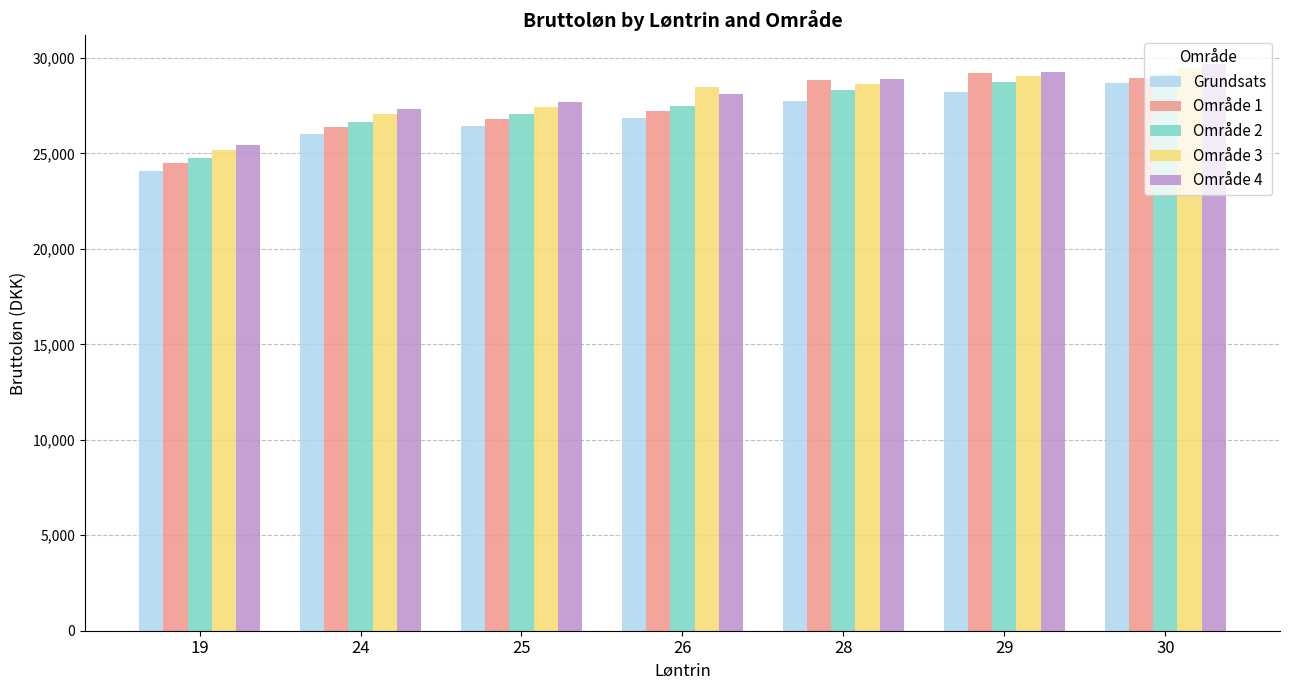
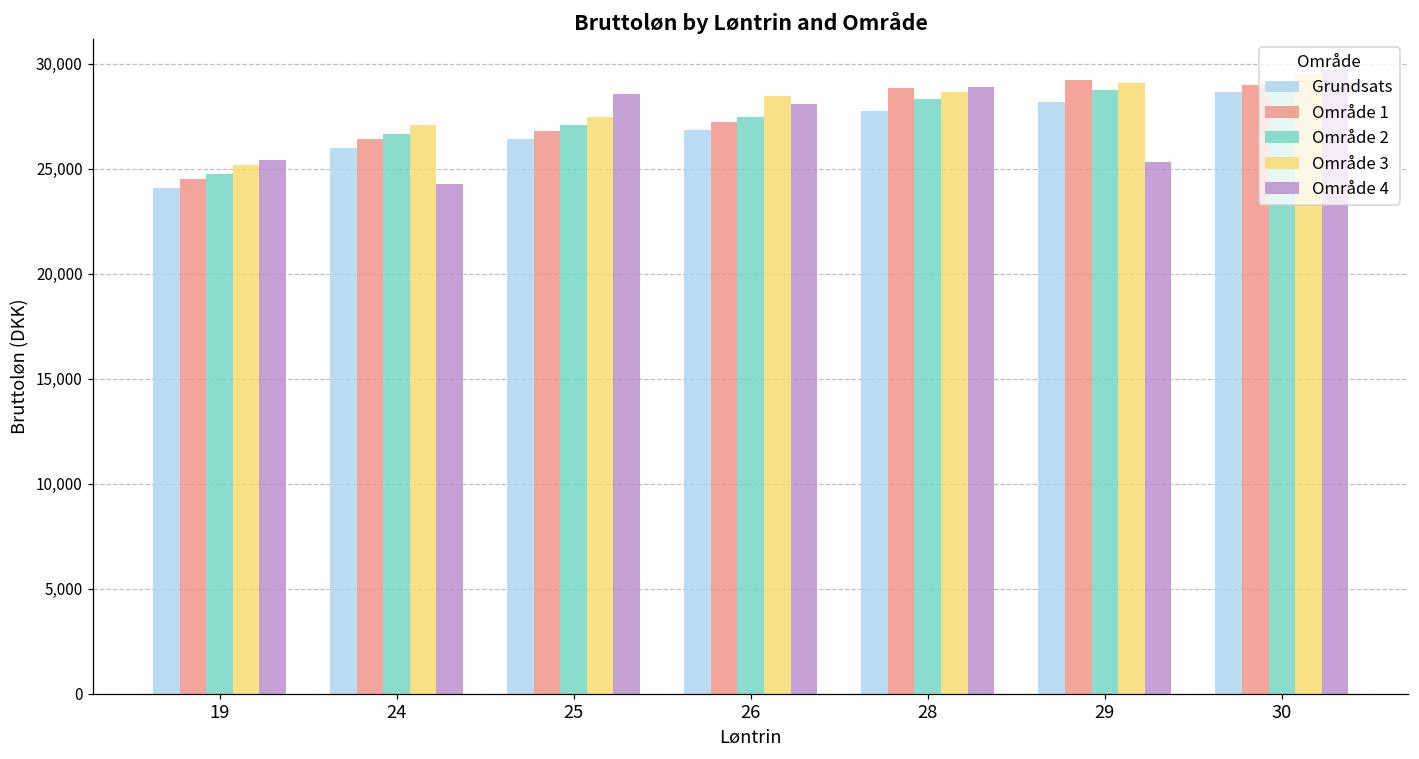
  {
    "Grundsats": {
      "19": "24,100",
      "24": "26,000",
      "25": "26,400",
      "26": "26,900",
      "28": "27,700",
      "29": "28,200",
      "30": "28,700"
    },
    "Område 1": {
      "19": "24,500",
      "24": "26,400",
      "25": "26,800",
      "26": "27,200",
      "28": "28,800",
      "29": "29,200",
      "30": "29,000"
    },
    "Område 2": {
      "19": "24,800",
      "24": "26,700",
      "25": "27,100",
      "26": "27,500",
      "28": "28,300",
      "29": "28,700"
    },
    "Område 3": {
      "19": "25,200",
      "24": "27,100",
      "25": "27,500",
      "26": "28,500",
      "28": "28,700",
      "29": "29,100"
    },
    "Område 4": {
      "19": "25,400",
-     "24": "27,300",
-     "25": "27,700",
+     "24": "24,300",
+     "25": "28,500",
      "26": "28,100",
      "28": "28,900",
-     "29": "29,300"
+     "29": "25,300"
    }
  }
